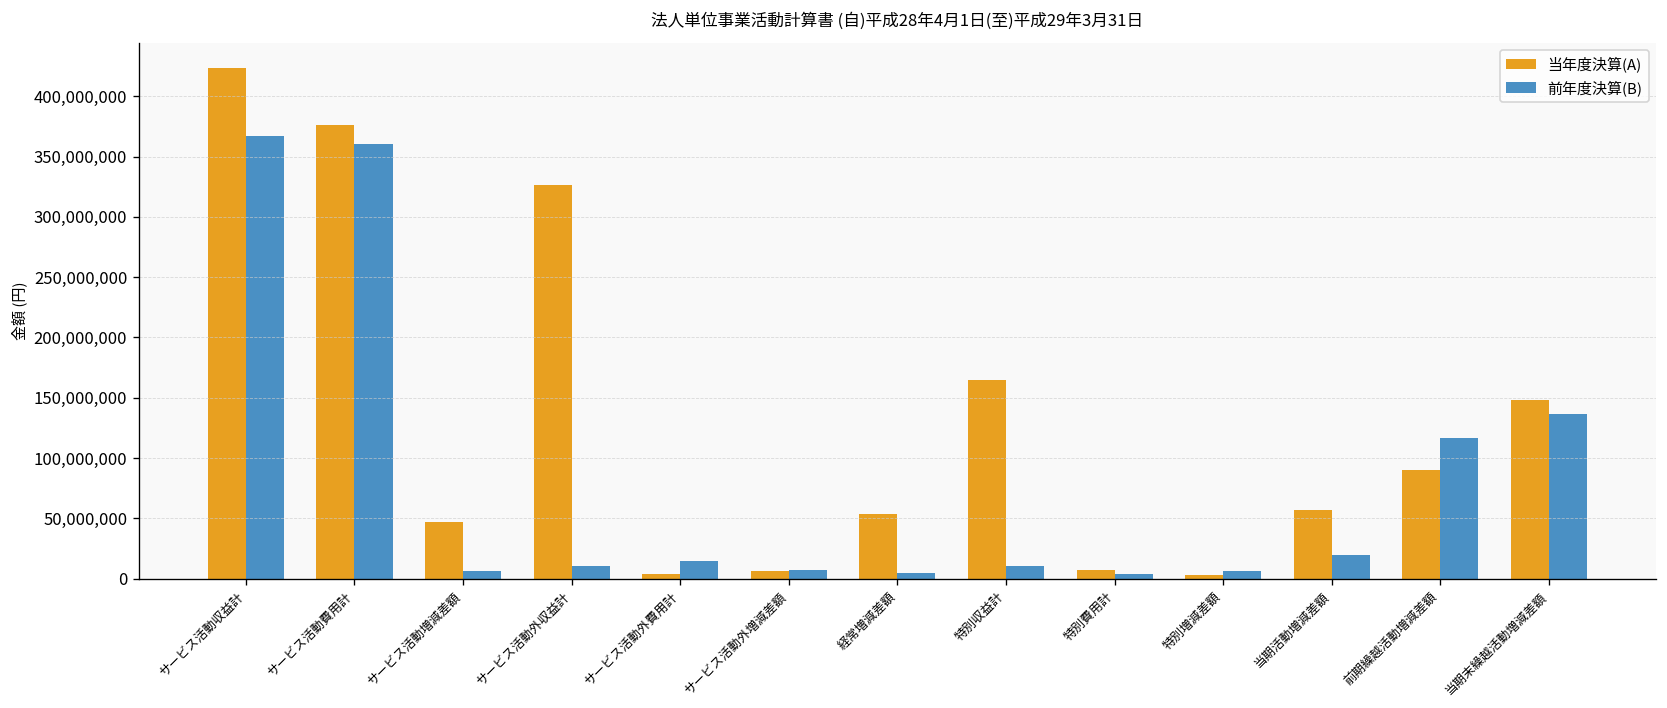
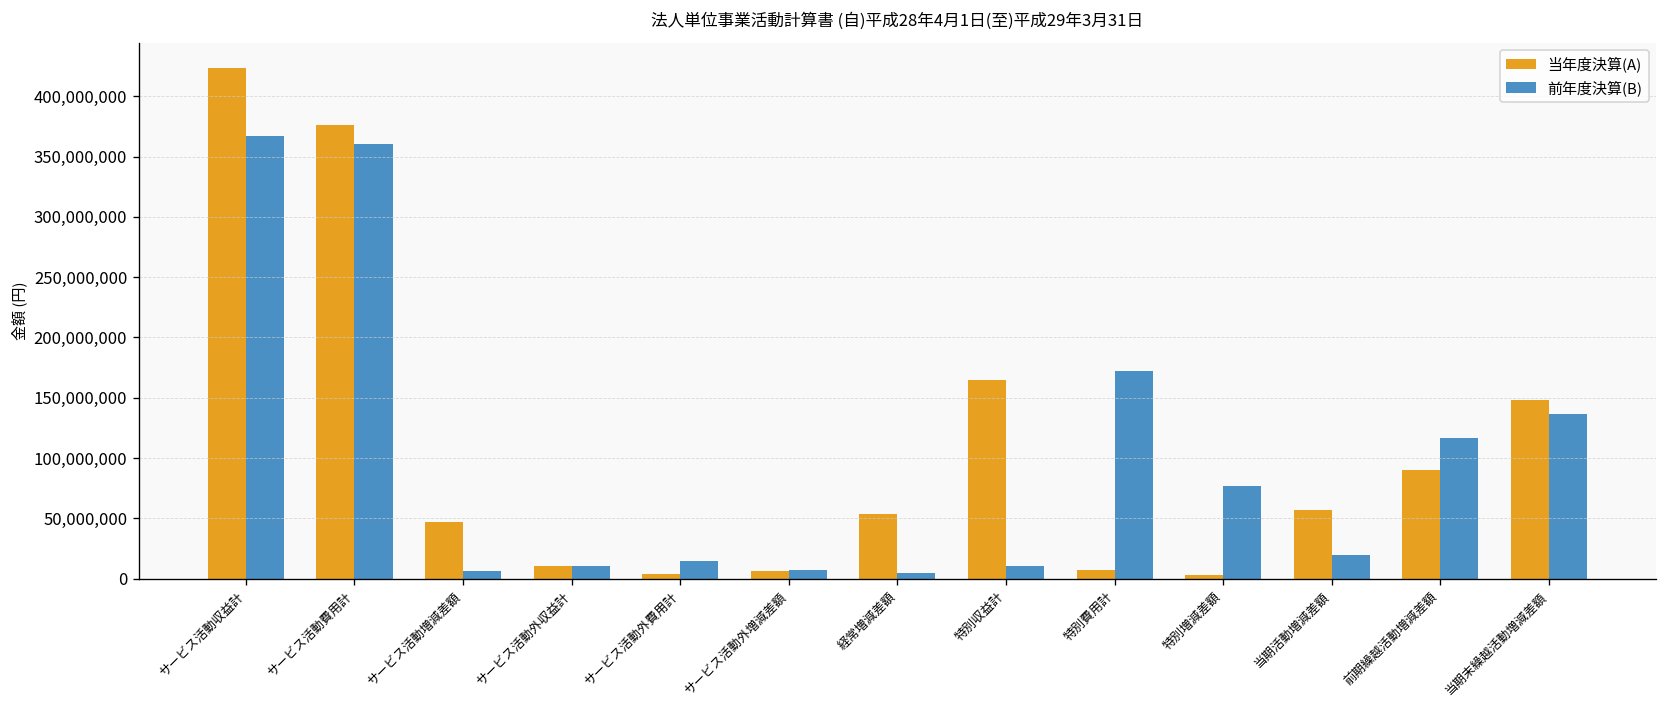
  {
    "当年度決算(A)": {
      "サービス活動収益計": "423,000,000",
      "サービス活動費用計": "376,000,000",
      "サービス活動増減差額": "47,000,000",
-     "サービス活動外収益計": "327,000,000",
+     "サービス活動外収益計": "10,000,000",
      "サービス活動外費用計": "4,000,000",
      "サービス活動外増減差額": "7,000,000",
      "経常増減差額": "54,000,000",
      "特別収益計": "165,000,000",
      "特別費用計": "7,000,000",
      "特別増減差額": "3,000,000",
      "当期活動増減差額": "57,000,000",
      "前期繰越活動増減差額": "91,000,000",
      "当期末繰越活動増減差額": "148,000,000"
    },
    "前年度決算(B)": {
      "サービス活動収益計": "367,000,000",
      "サービス活動費用計": "360,000,000",
      "サービス活動増減差額": "7,000,000",
      "サービス活動外収益計": "11,000,000",
      "サービス活動外費用計": "14,000,000",
      "サービス活動外増減差額": "7,000,000",
      "経常増減差額": "5,000,000",
      "特別収益計": "10,000,000",
-     "特別費用計": "4,000,000",
-     "特別増減差額": "6,000,000",
+     "特別費用計": "173,000,000",
+     "特別増減差額": "77,000,000",
      "当期活動増減差額": "20,000,000",
      "前期繰越活動増減差額": "117,000,000",
      "当期末繰越活動増減差額": "137,000,000"
    }
  }
